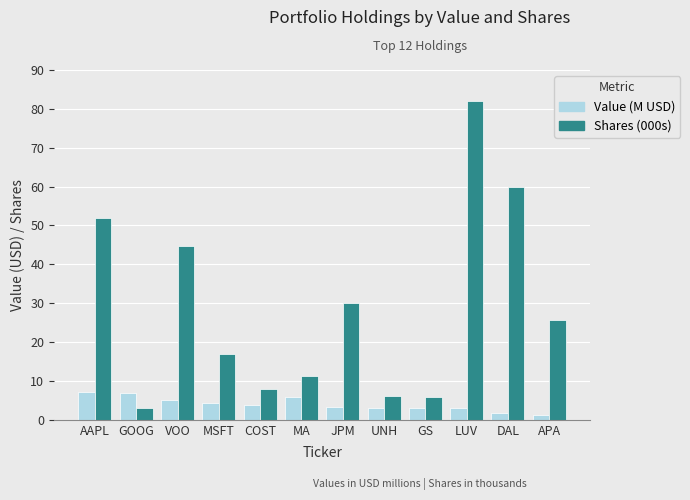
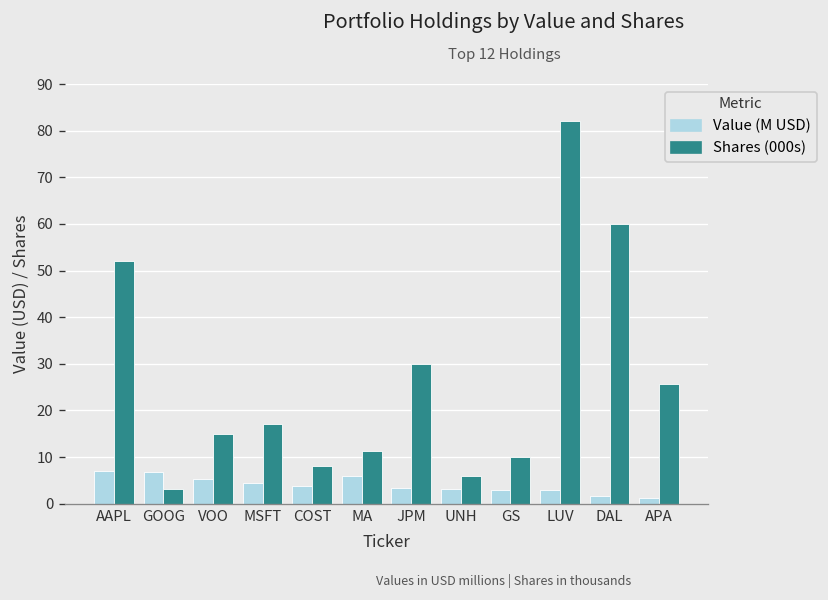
  {
    "Value (M USD)": {
      "AAPL": 7,
      "GOOG": 7,
      "VOO": 5,
      "MSFT": 4,
      "COST": 4,
      "MA": 6,
      "JPM": 3,
      "UNH": 3,
      "GS": 3,
      "LUV": 3,
      "DAL": 2,
      "APA": 1
    },
    "Shares (000s)": {
      "AAPL": 52,
      "GOOG": 3,
-     "VOO": 45,
+     "VOO": 15,
      "MSFT": 17,
      "COST": 8,
      "MA": 11,
      "JPM": 30,
      "UNH": 6,
-     "GS": 6,
+     "GS": 10,
      "LUV": 82,
      "DAL": 60,
      "APA": 26
    }
  }
